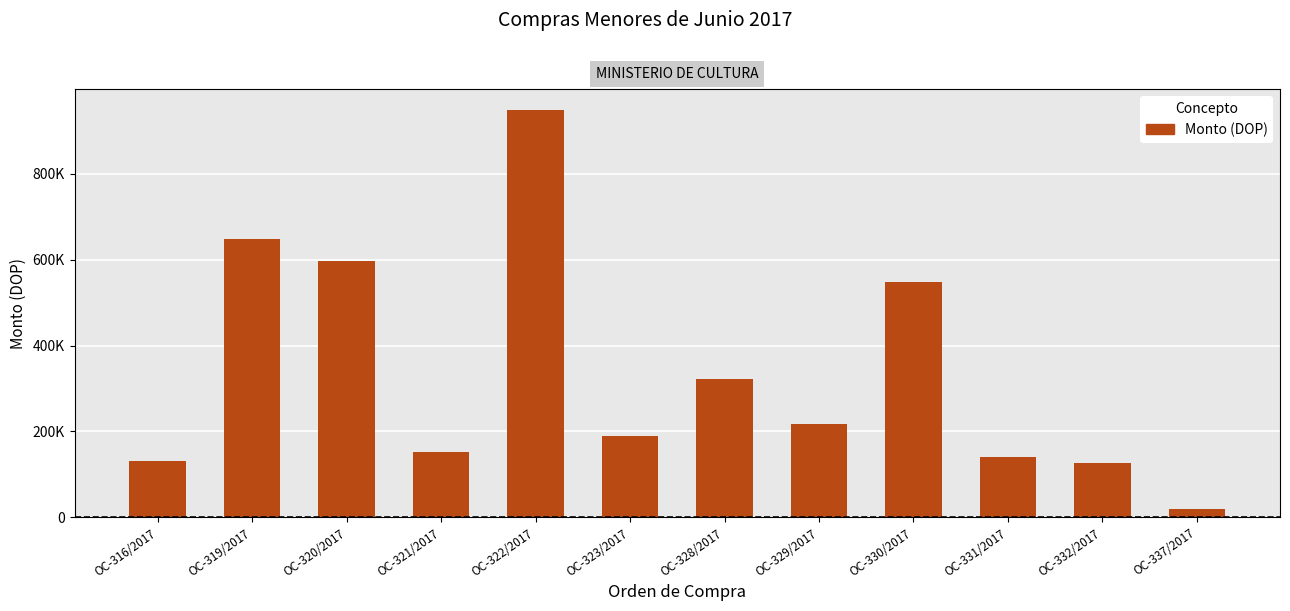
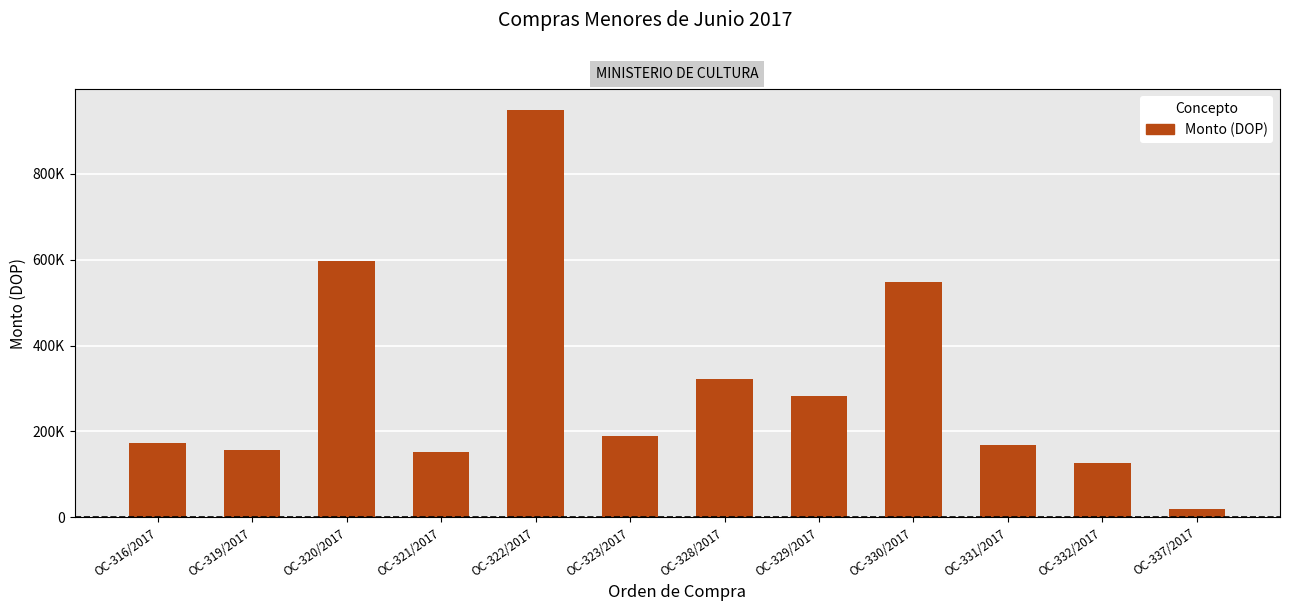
  {
-   "OC-316/2017": 130000,
-   "OC-319/2017": 650000,
+   "OC-316/2017": 170000,
+   "OC-319/2017": 160000,
    "OC-320/2017": 600000,
    "OC-321/2017": 150000,
    "OC-322/2017": 950000,
    "OC-323/2017": 190000,
    "OC-328/2017": 320000,
-   "OC-329/2017": 220000,
+   "OC-329/2017": 280000,
    "OC-330/2017": 550000,
-   "OC-331/2017": 140000,
+   "OC-331/2017": 170000,
    "OC-332/2017": 130000,
    "OC-337/2017": 20000
  }
